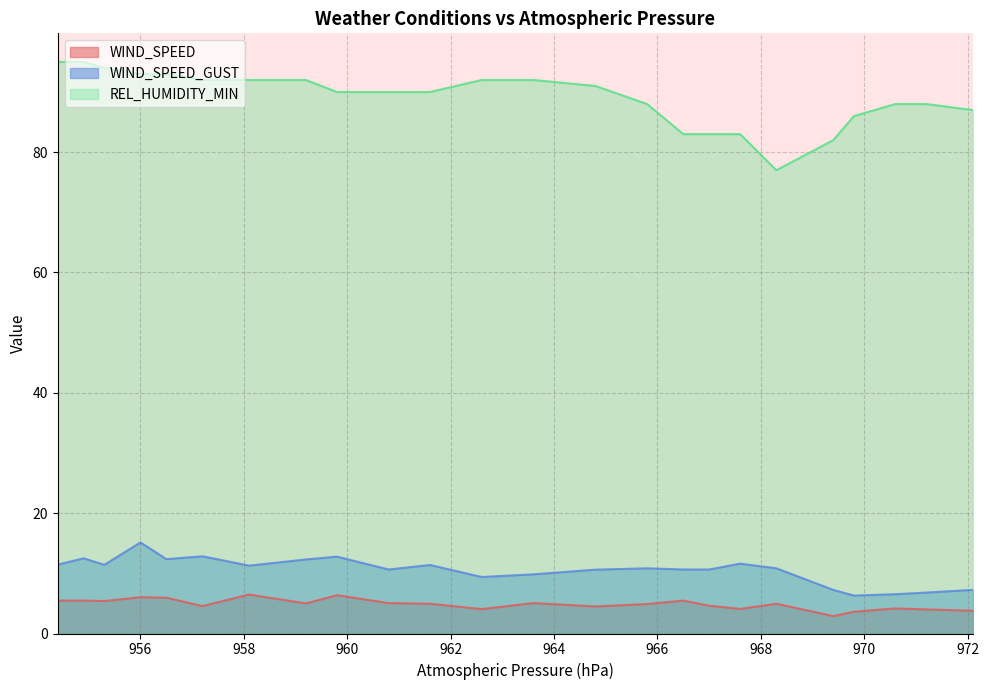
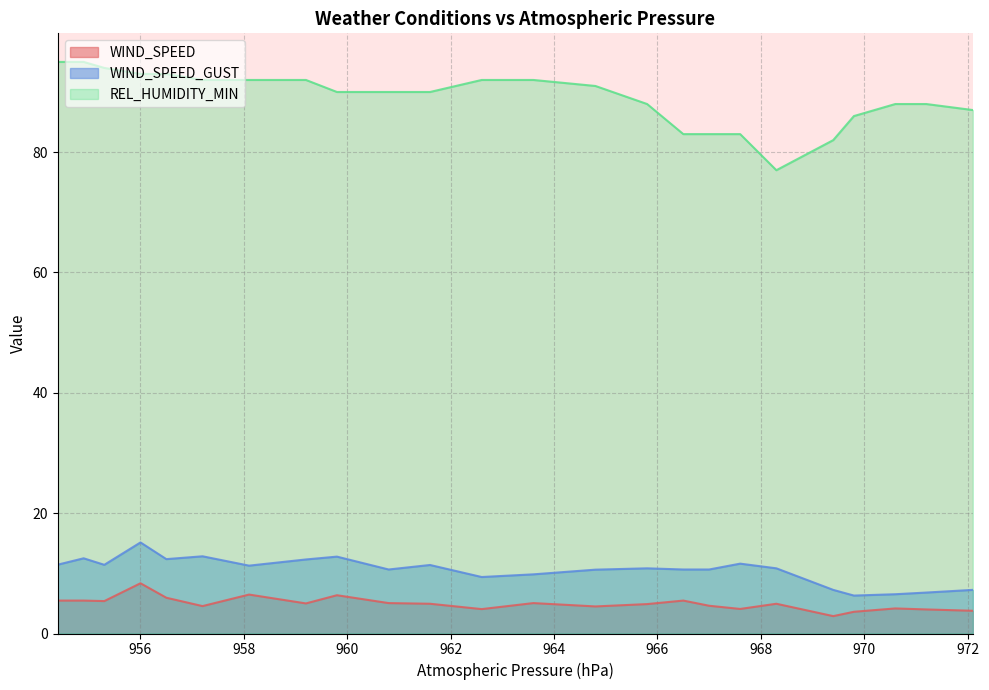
  {
    "WIND_SPEED": {
-     "956": 6
+     "956": 8
    },
    "WIND_SPEED_GUST": {
      "956": 15
    }
  }
